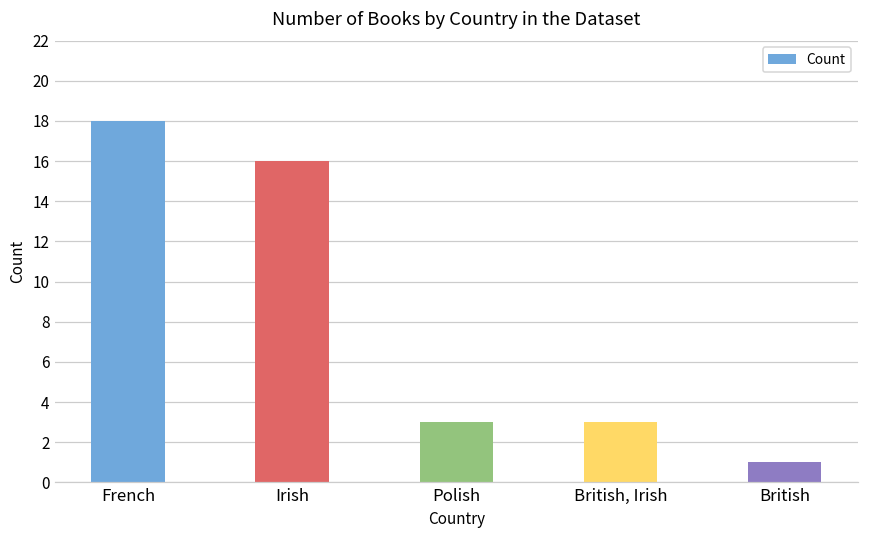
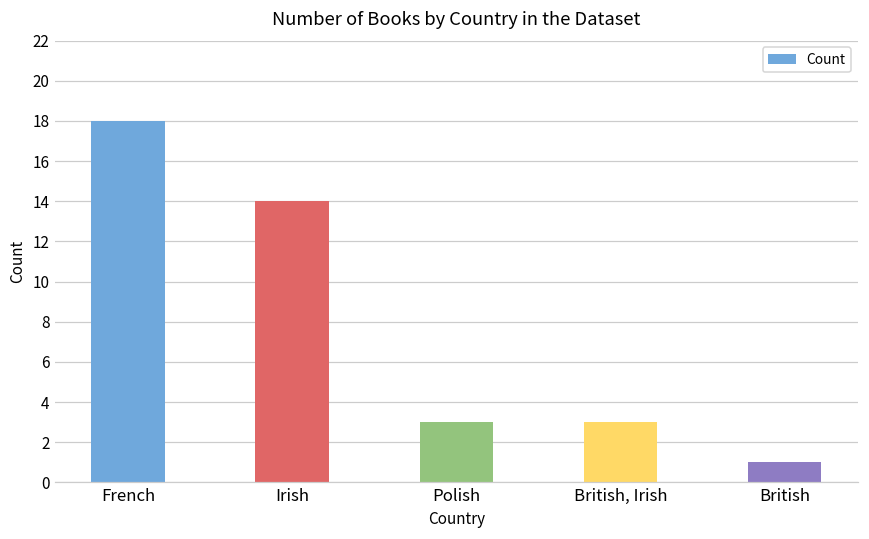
  {
    "French": 18,
-   "Irish": 16,
+   "Irish": 14,
    "Polish": 3,
    "British, Irish": 3,
    "British": 1
  }
